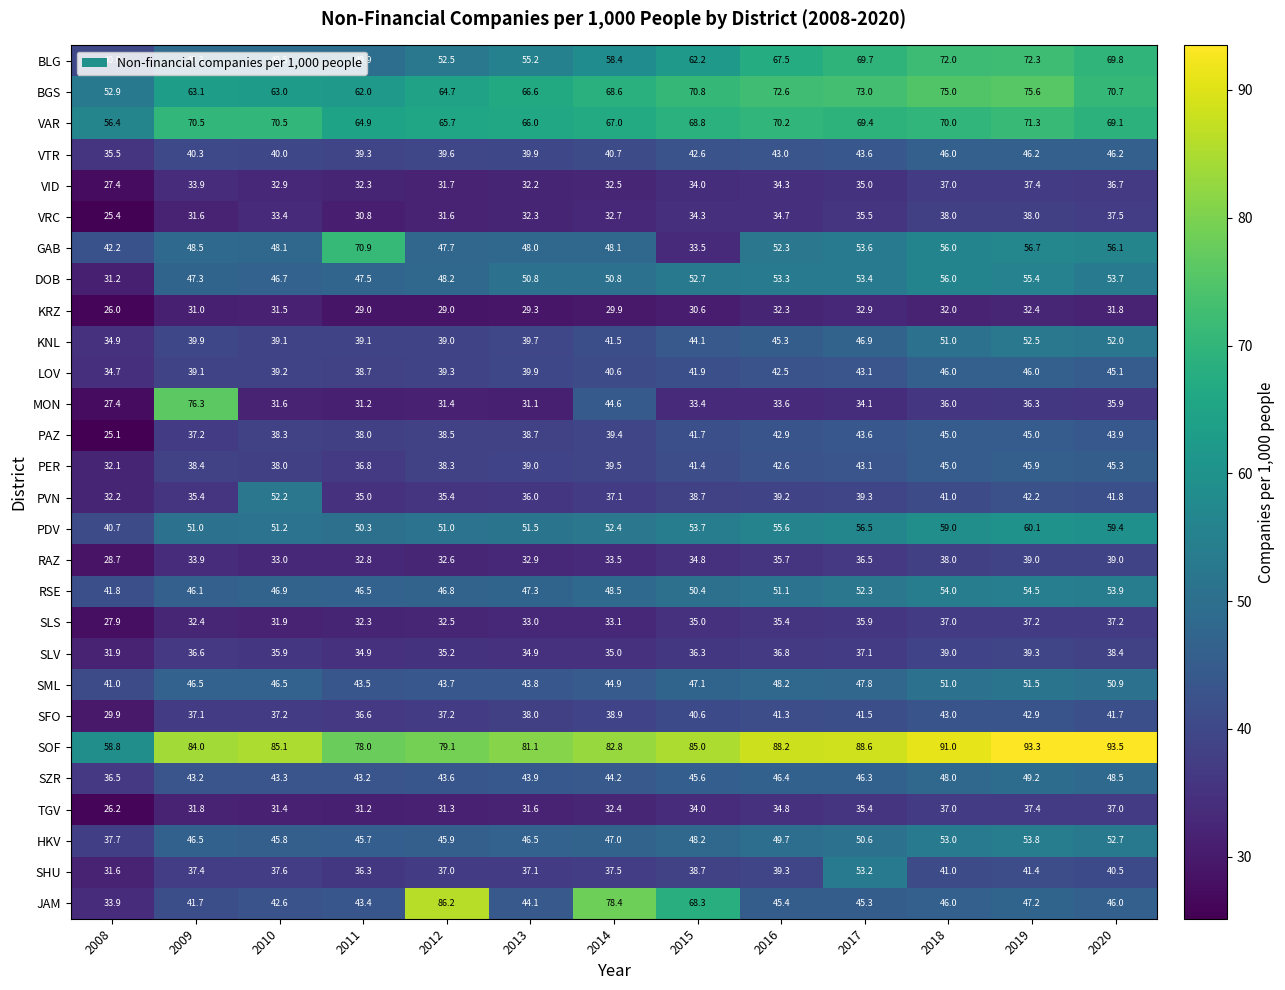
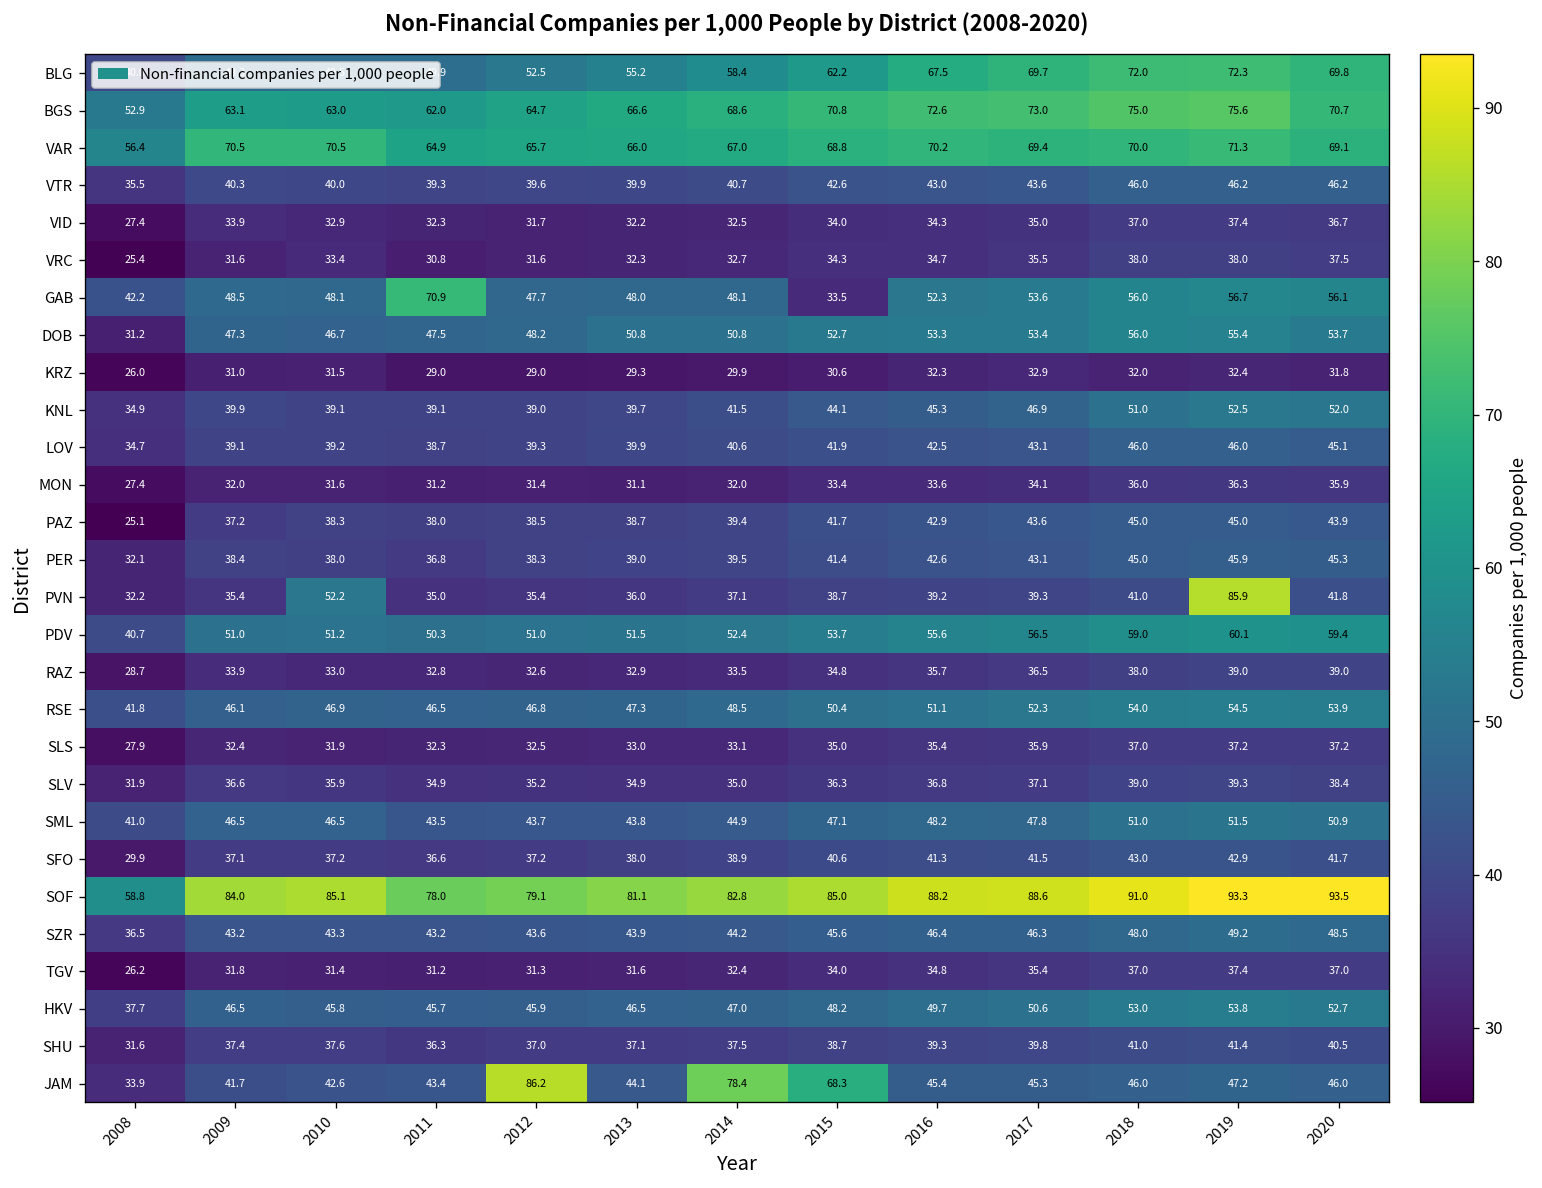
  {
    "MON": {
      "2008": 27.4,
-     "2009": 76.3,
+     "2009": 32.0,
      "2010": 31.6,
      "2011": 31.2,
      "2012": 31.4,
      "2013": 31.1,
-     "2014": 44.6,
+     "2014": 32.0,
      "2015": 33.4,
      "2016": 33.6,
      "2017": 34.1,
      "2018": 36.0,
      "2019": 36.3,
      "2020": 35.9
    },
    "PVN": {
      "2008": 32.2,
      "2009": 35.4,
      "2010": 52.2,
      "2011": 35.0,
      "2012": 35.4,
      "2013": 36.0,
      "2014": 37.1,
      "2015": 38.7,
      "2016": 39.2,
      "2017": 39.3,
      "2018": 41.0,
-     "2019": 42.2,
+     "2019": 85.9,
      "2020": 41.8
    },
    "SHU": {
      "2008": 31.6,
      "2009": 37.4,
      "2010": 37.6,
      "2011": 36.3,
      "2012": 37.0,
      "2013": 37.1,
      "2014": 37.5,
      "2015": 38.7,
      "2016": 39.3,
-     "2017": 53.2,
+     "2017": 39.8,
      "2018": 41.0,
      "2019": 41.4,
      "2020": 40.5
    }
  }
